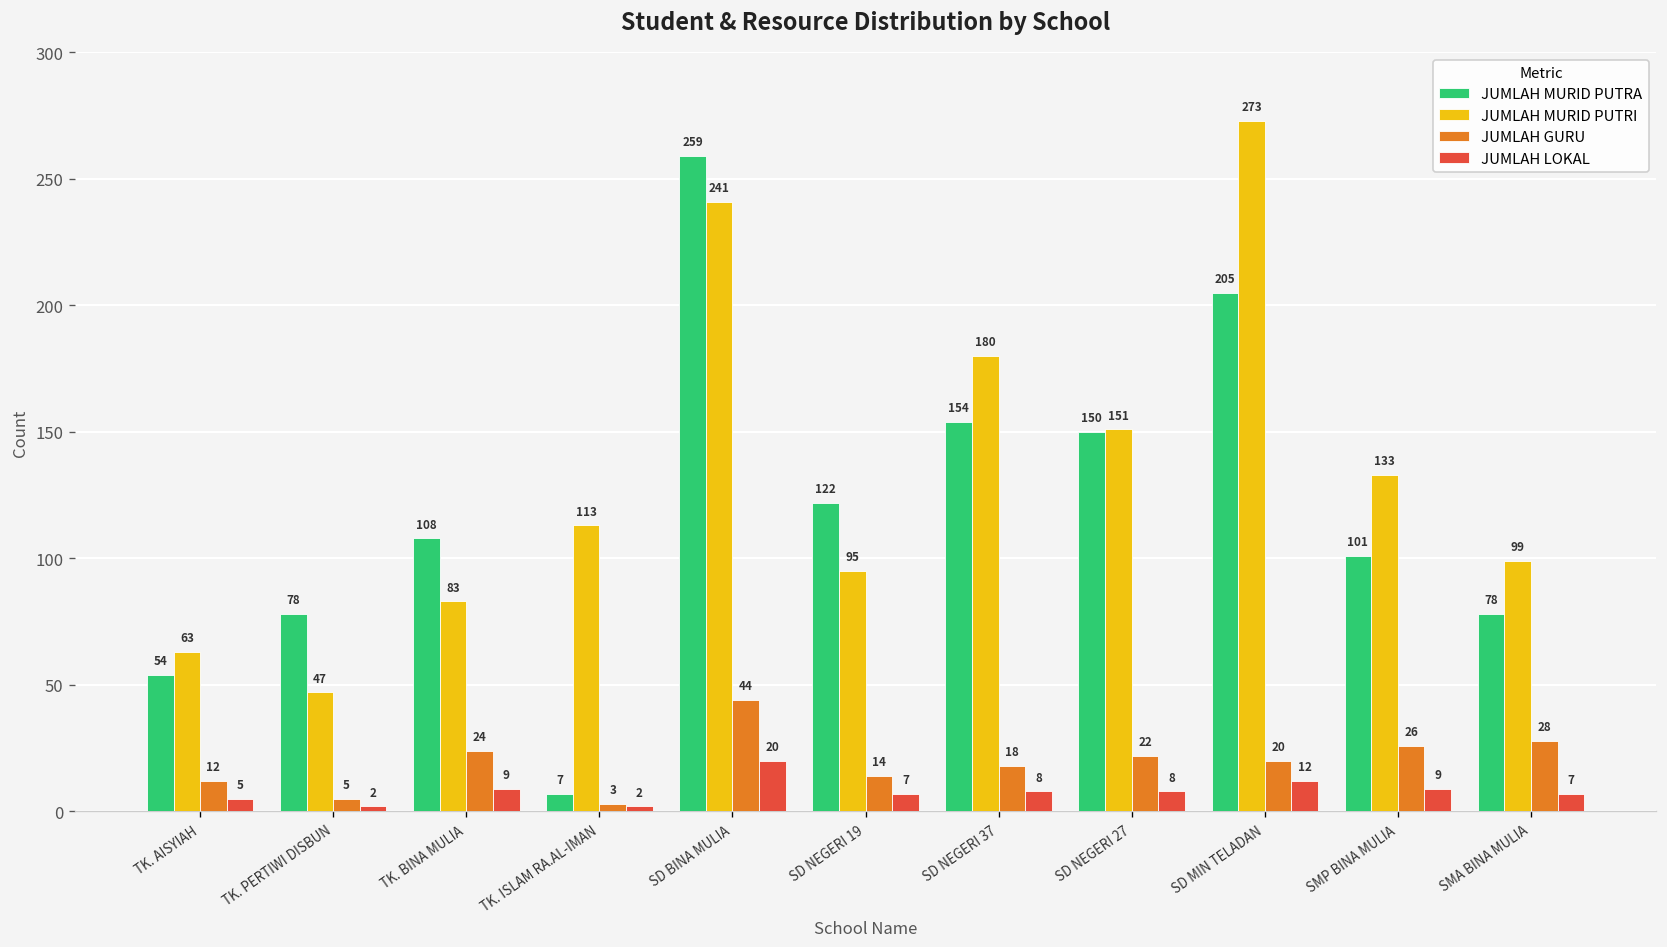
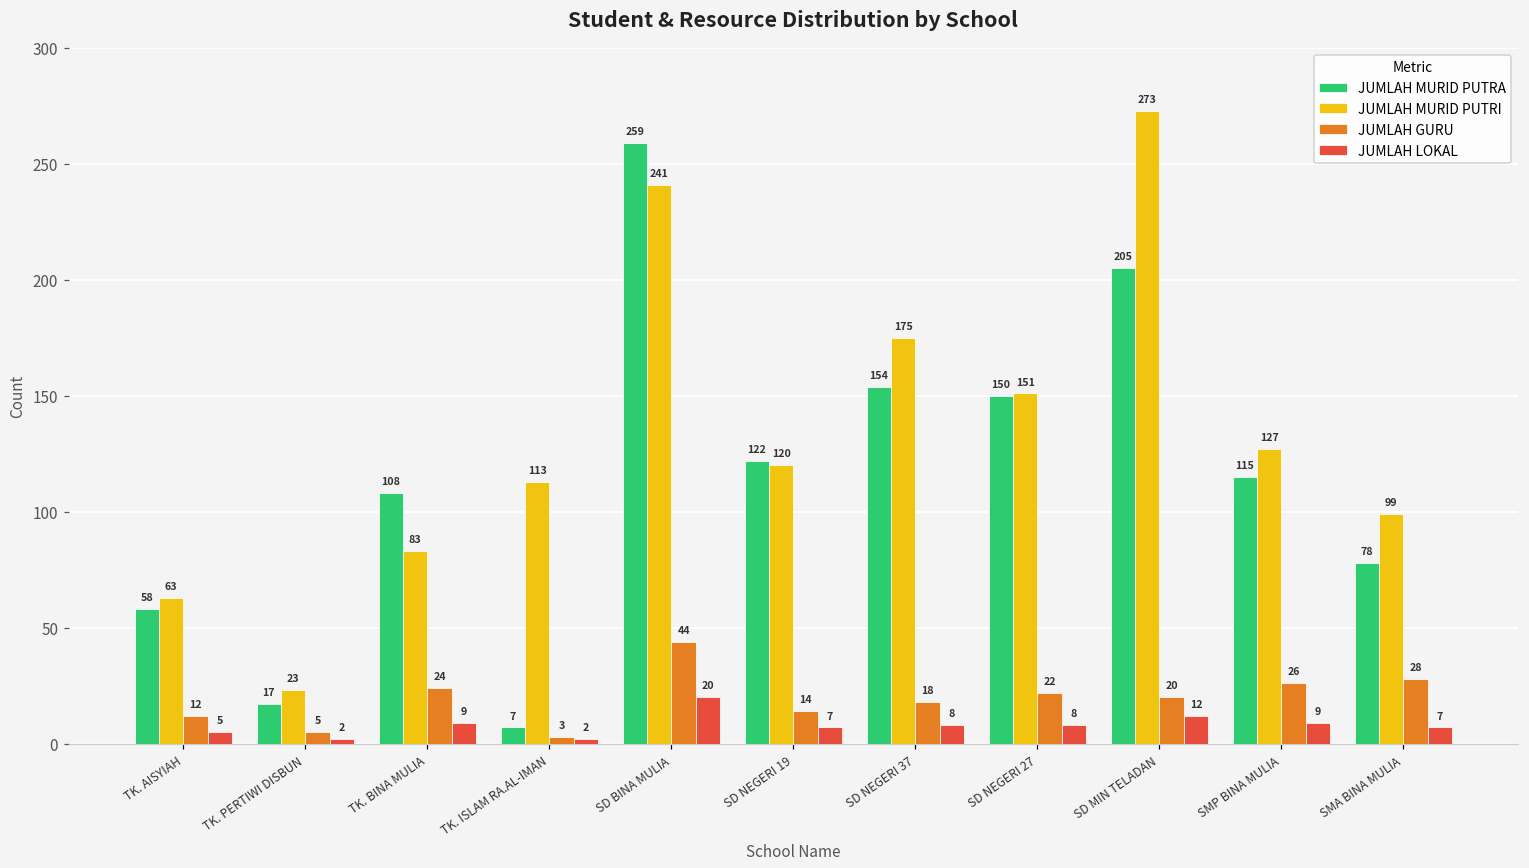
  {
    "JUMLAH MURID PUTRA": {
-     "TK. AISYIAH": 54,
-     "TK. PERTIWI DISBUN": 78,
+     "TK. AISYIAH": 58,
+     "TK. PERTIWI DISBUN": 17,
      "TK. BINA MULIA": 108,
      "TK. ISLAM RA.AL-IMAN": 7,
      "SD BINA MULIA": 259,
      "SD NEGERI 19": 122,
      "SD NEGERI 37": 154,
      "SD NEGERI 27": 150,
      "SD MIN TELADAN": 205,
-     "SMP BINA MULIA": 101,
+     "SMP BINA MULIA": 115,
      "SMA BINA MULIA": 78
    },
    "JUMLAH MURID PUTRI": {
      "TK. AISYIAH": 63,
-     "TK. PERTIWI DISBUN": 47,
+     "TK. PERTIWI DISBUN": 23,
      "TK. BINA MULIA": 83,
      "TK. ISLAM RA.AL-IMAN": 113,
      "SD BINA MULIA": 241,
-     "SD NEGERI 19": 95,
-     "SD NEGERI 37": 180,
+     "SD NEGERI 19": 120,
+     "SD NEGERI 37": 175,
      "SD NEGERI 27": 151,
      "SD MIN TELADAN": 273,
-     "SMP BINA MULIA": 133,
+     "SMP BINA MULIA": 127,
      "SMA BINA MULIA": 99
    }
  }
